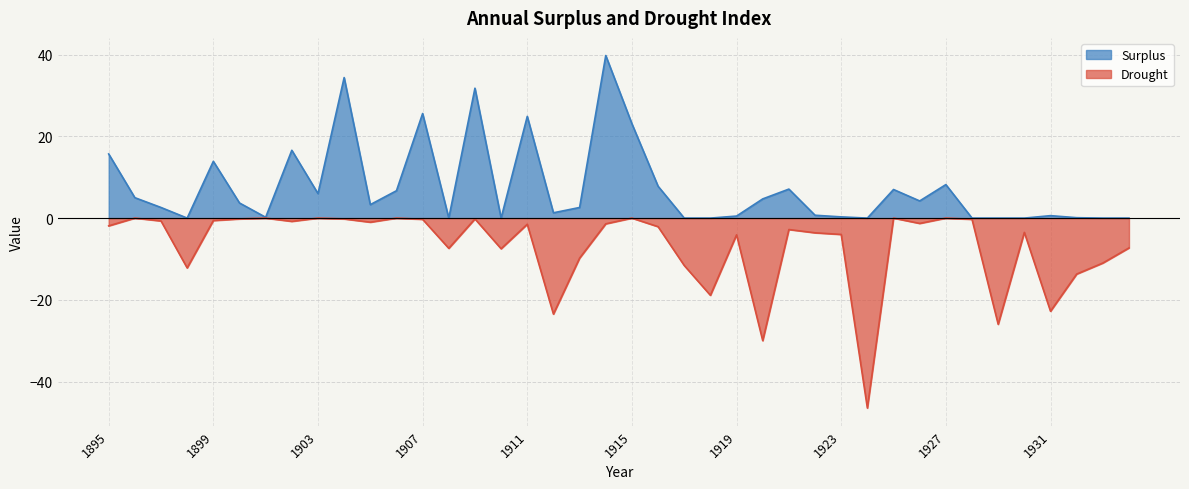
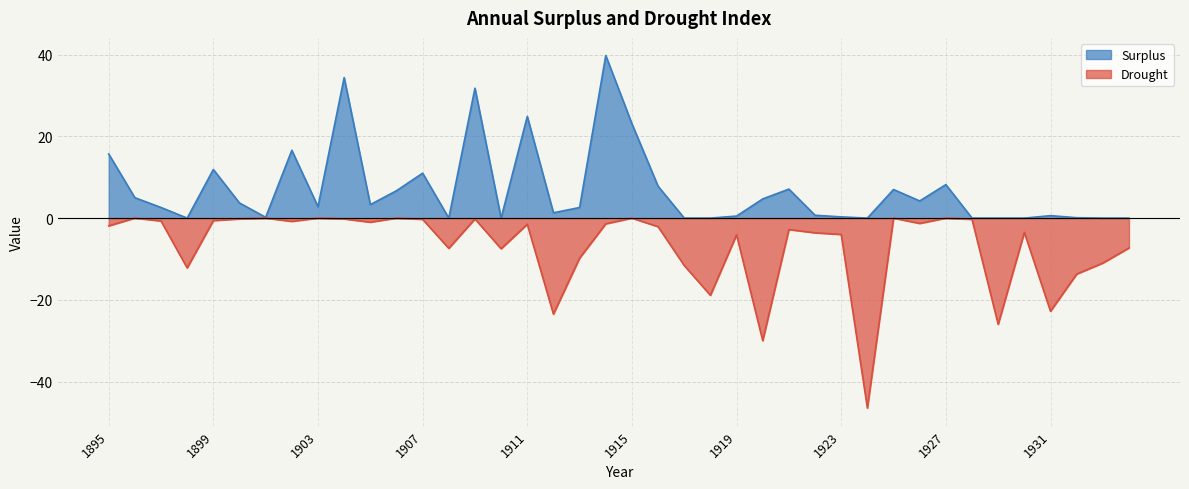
  {
    "Surplus": {
      "1895": 16,
-     "1899": 14,
-     "1903": 6,
-     "1907": 26,
+     "1899": 12,
+     "1903": 3,
+     "1907": 11,
      "1911": 25,
      "1915": 23,
      "1927": 8
    }
  }
